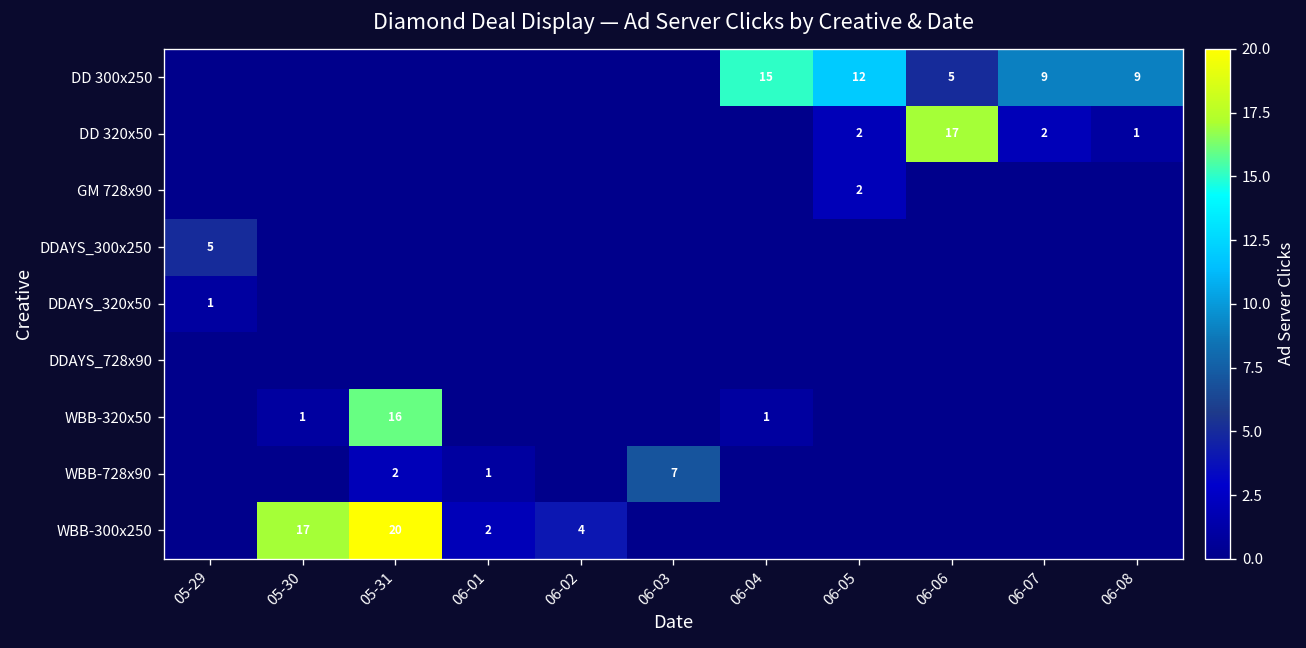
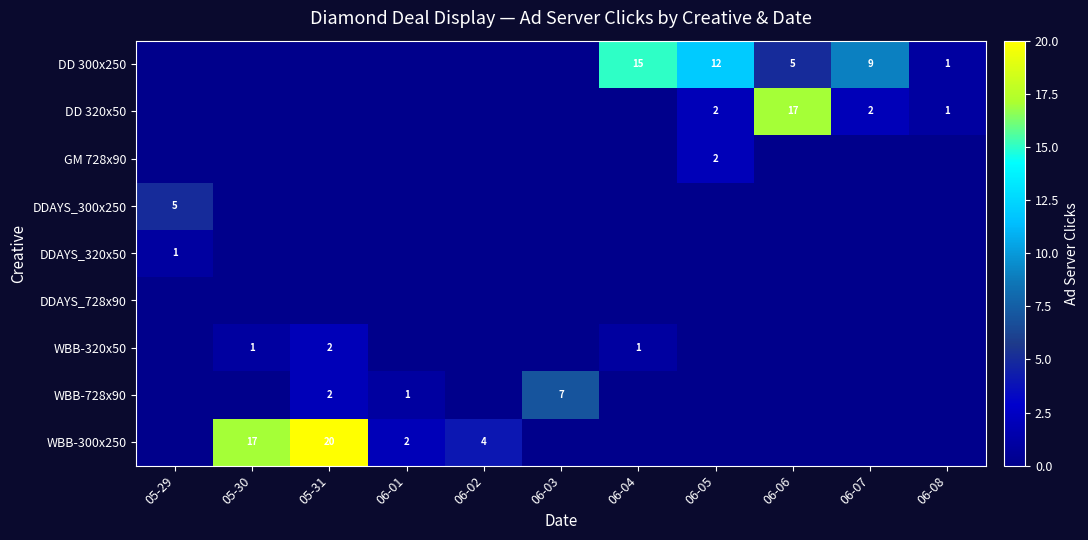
  {
    "DD 300x250": {
      "06-04": 15,
      "06-05": 12,
      "06-06": 5,
      "06-07": 9,
-     "06-08": 9
+     "06-08": 1
    },
    "DD 320x50": {
      "06-05": 2,
      "06-06": 17,
      "06-07": 2,
      "06-08": 1
    },
    "GM 728x90": {
      "06-05": 2
    },
    "DDAYS_300x250": {
      "05-29": 5
    },
    "DDAYS_320x50": {
      "05-29": 1
    },
    "WBB-320x50": {
      "05-30": 1,
-     "05-31": 16,
+     "05-31": 2,
      "06-04": 1
    },
    "WBB-728x90": {
      "05-31": 2,
      "06-01": 1,
      "06-03": 7
    },
    "WBB-300x250": {
      "05-30": 17,
      "05-31": 20,
      "06-01": 2,
      "06-02": 4
    }
  }
